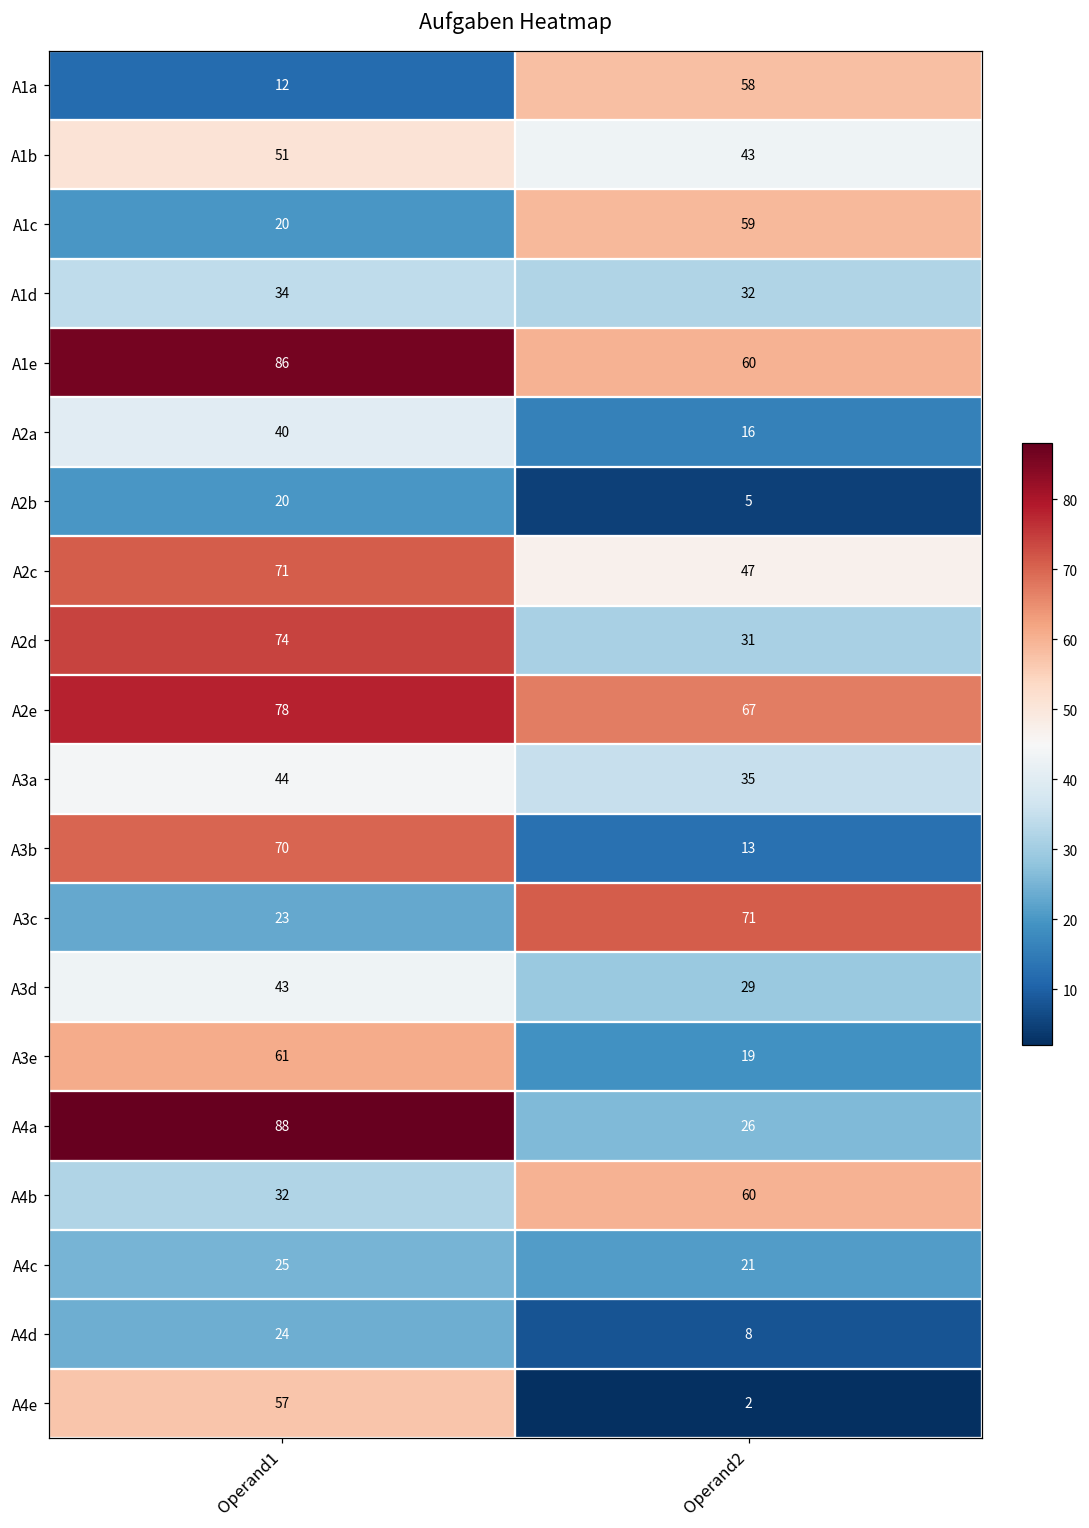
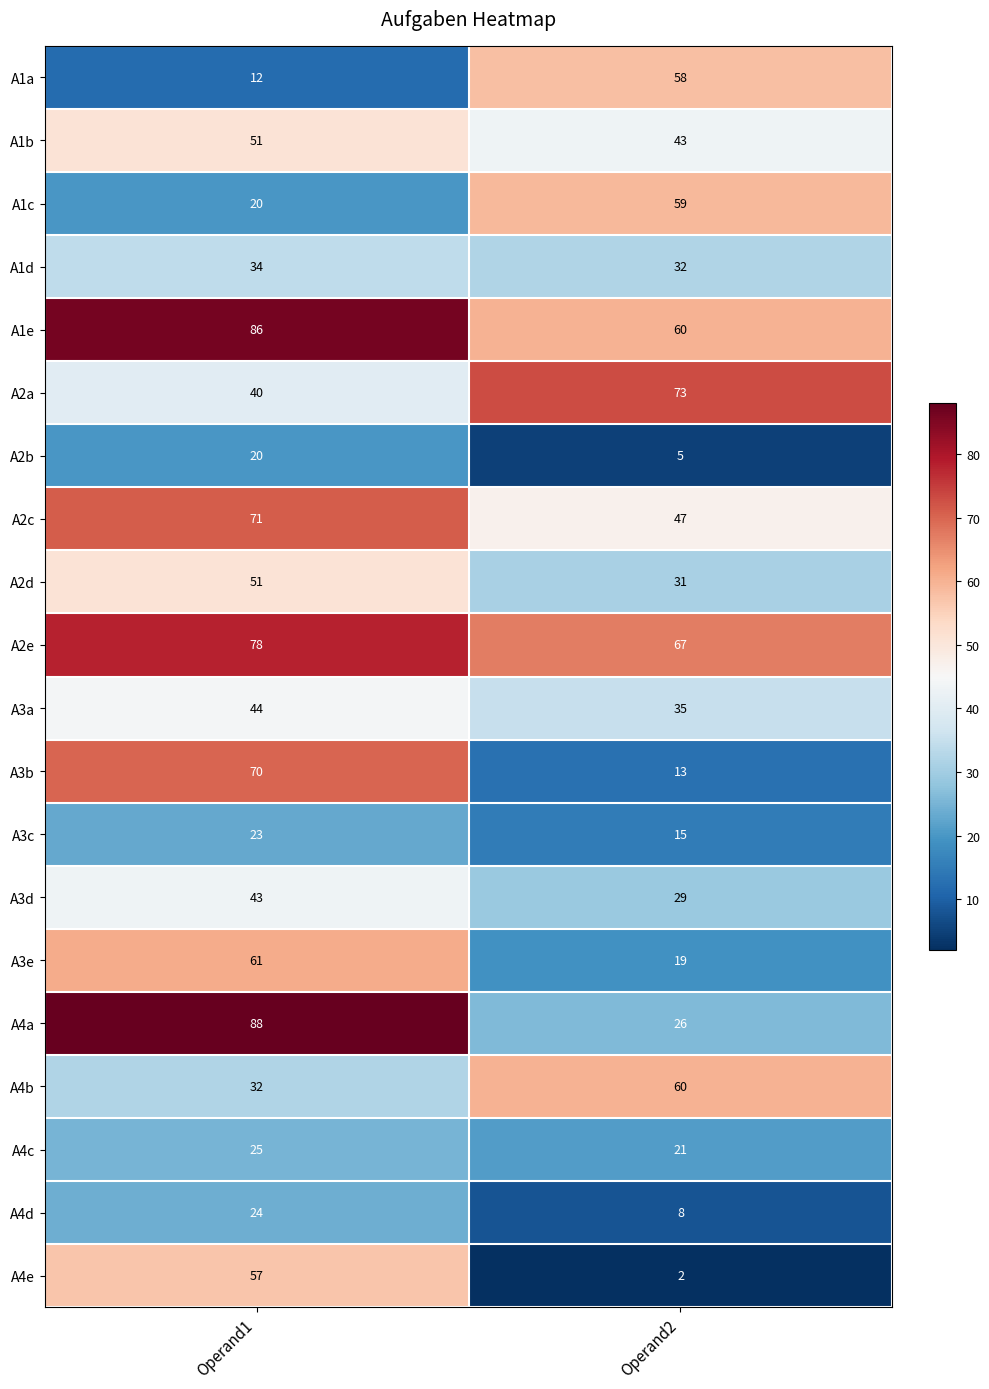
  {
    "A1a": {
      "Operand1": 12,
      "Operand2": 58
    },
    "A1b": {
      "Operand1": 51,
      "Operand2": 43
    },
    "A1c": {
      "Operand1": 20,
      "Operand2": 59
    },
    "A1d": {
      "Operand1": 34,
      "Operand2": 32
    },
    "A1e": {
      "Operand1": 86,
      "Operand2": 60
    },
    "A2a": {
      "Operand1": 40,
-     "Operand2": 16
+     "Operand2": 73
    },
    "A2b": {
      "Operand1": 20,
      "Operand2": 5
    },
    "A2c": {
      "Operand1": 71,
      "Operand2": 47
    },
    "A2d": {
-     "Operand1": 74,
+     "Operand1": 51,
      "Operand2": 31
    },
    "A2e": {
      "Operand1": 78,
      "Operand2": 67
    },
    "A3a": {
      "Operand1": 44,
      "Operand2": 35
    },
    "A3b": {
      "Operand1": 70,
      "Operand2": 13
    },
    "A3c": {
      "Operand1": 23,
-     "Operand2": 71
+     "Operand2": 15
    },
    "A3d": {
      "Operand1": 43,
      "Operand2": 29
    },
    "A3e": {
      "Operand1": 61,
      "Operand2": 19
    },
    "A4a": {
      "Operand1": 88,
      "Operand2": 26
    },
    "A4b": {
      "Operand1": 32,
      "Operand2": 60
    },
    "A4c": {
      "Operand1": 25,
      "Operand2": 21
    },
    "A4d": {
      "Operand1": 24,
      "Operand2": 8
    },
    "A4e": {
      "Operand1": 57,
      "Operand2": 2
    }
  }
